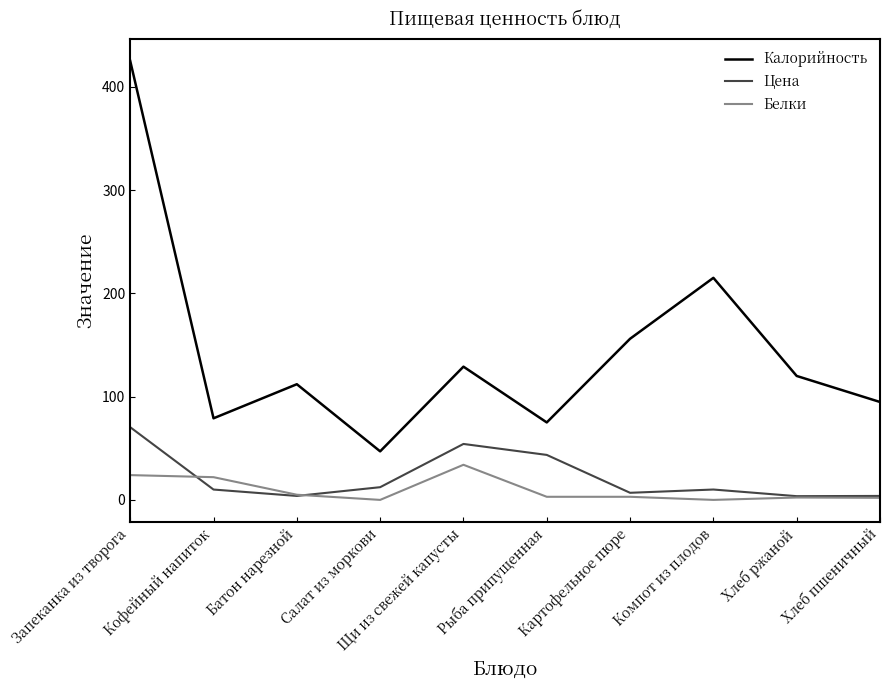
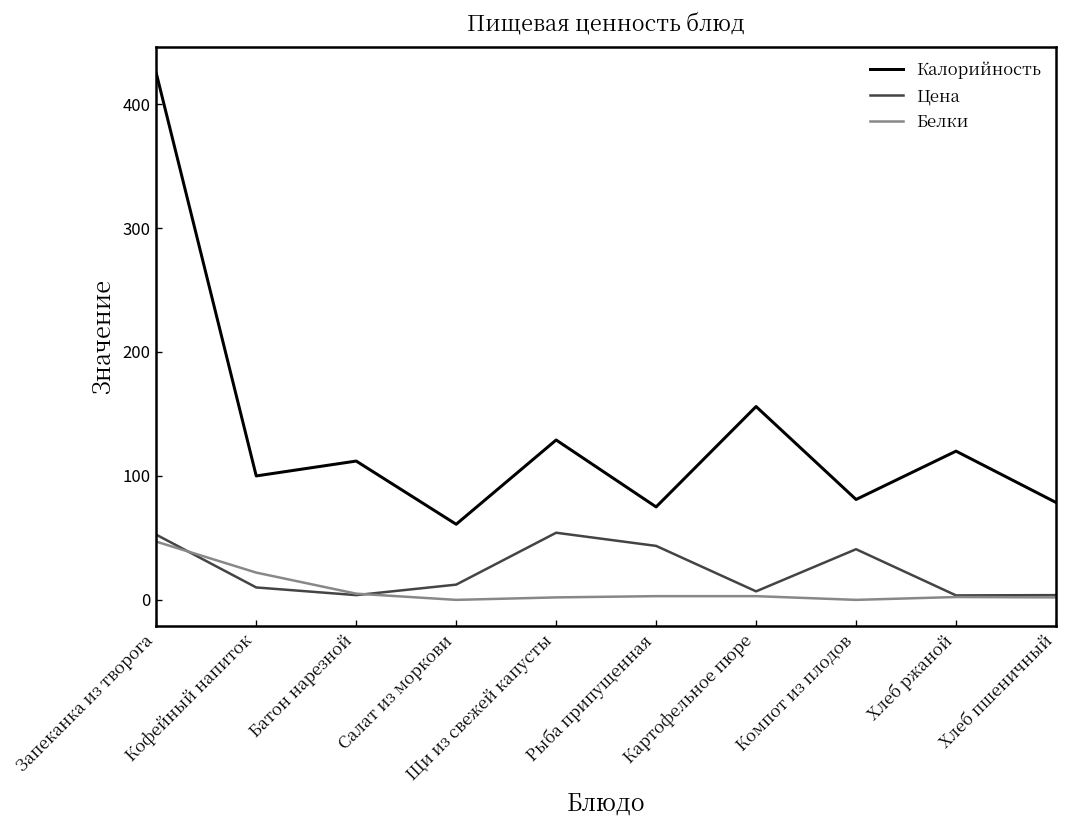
  {
    "Калорийность": {
      "Запеканка из творога": 425,
-     "Кофейный напиток": 79,
+     "Кофейный напиток": 100,
      "Батон нарезной": 112,
-     "Салат из моркови": 47,
+     "Салат из моркови": 61,
      "Щи из свежей капусты": 129,
      "Рыба припущенная": 75,
      "Картофельное пюре": 156,
-     "Компот из плодов": 215,
+     "Компот из плодов": 81,
      "Хлеб ржаной": 120,
-     "Хлеб пшеничный": 95
+     "Хлеб пшеничный": 79
    },
    "Цена": {
-     "Запеканка из творога": 70,
+     "Запеканка из творога": 53,
      "Кофейный напиток": 10,
      "Салат из моркови": 12,
      "Щи из свежей капусты": 54,
      "Рыба припущенная": 44,
      "Картофельное пюре": 7,
-     "Компот из плодов": 10
+     "Компот из плодов": 41
    },
    "Белки": {
-     "Запеканка из творога": 24,
+     "Запеканка из творога": 47,
      "Кофейный напиток": 22,
      "Салат из моркови": 0,
-     "Щи из свежей капусты": 34,
+     "Щи из свежей капусты": 2,
      "Рыба припущенная": 3,
      "Картофельное пюре": 3,
      "Компот из плодов": 0
    }
  }
